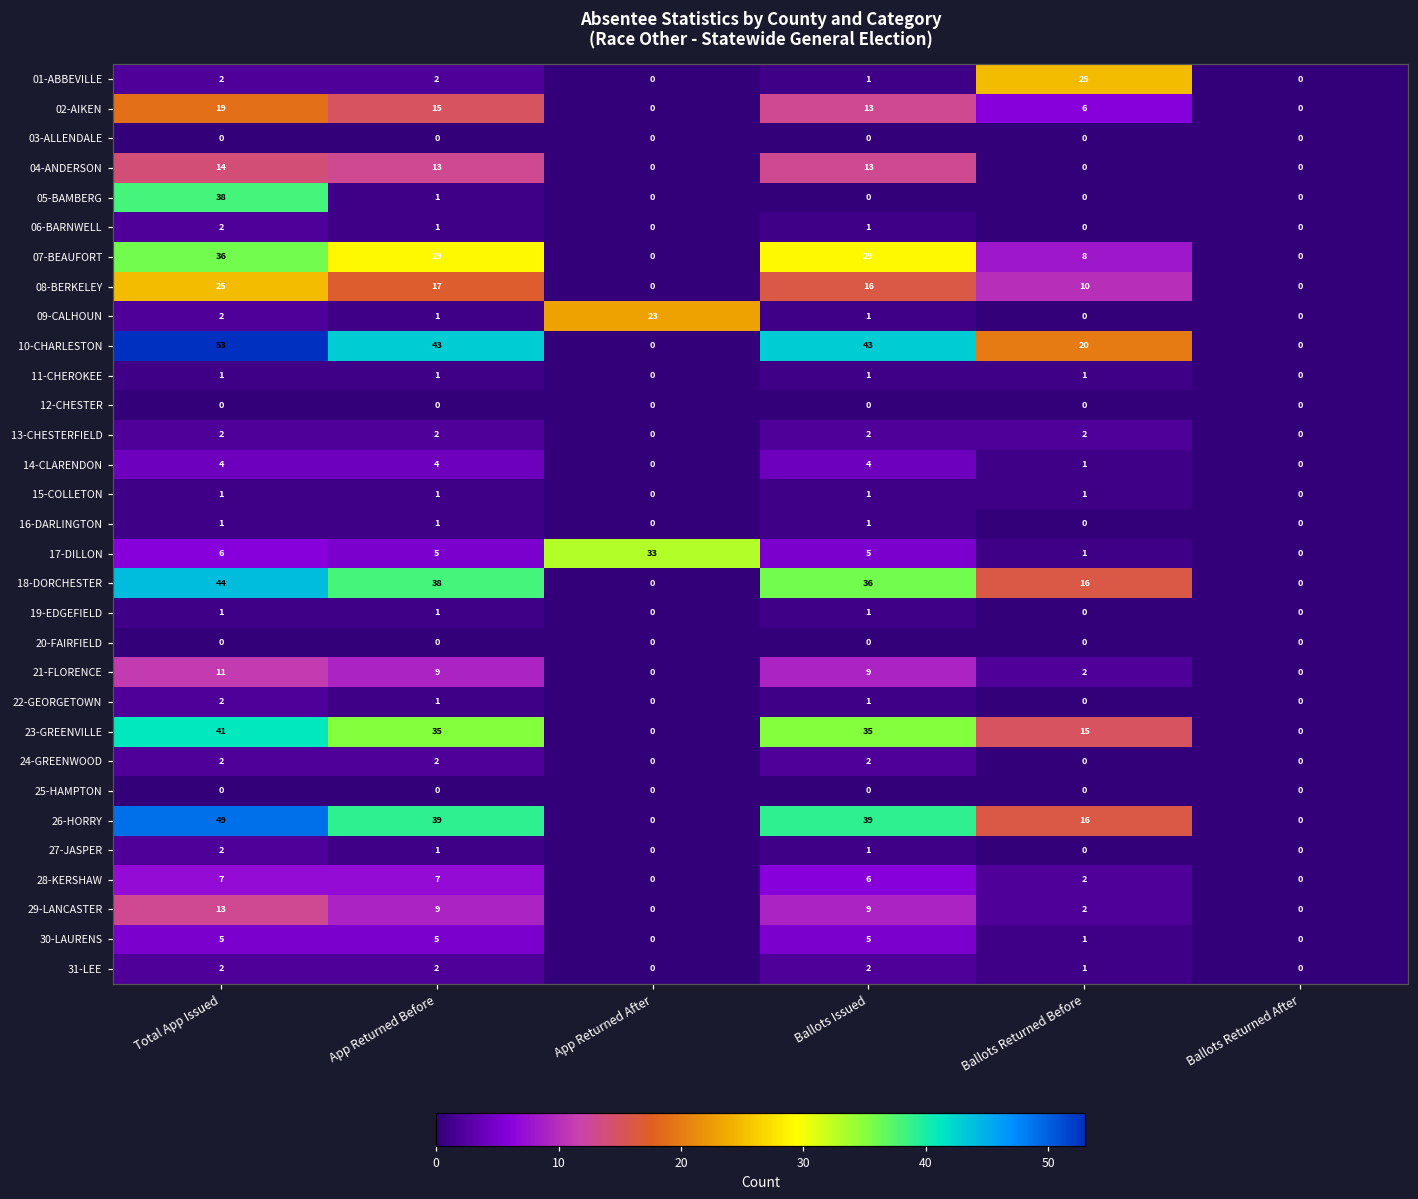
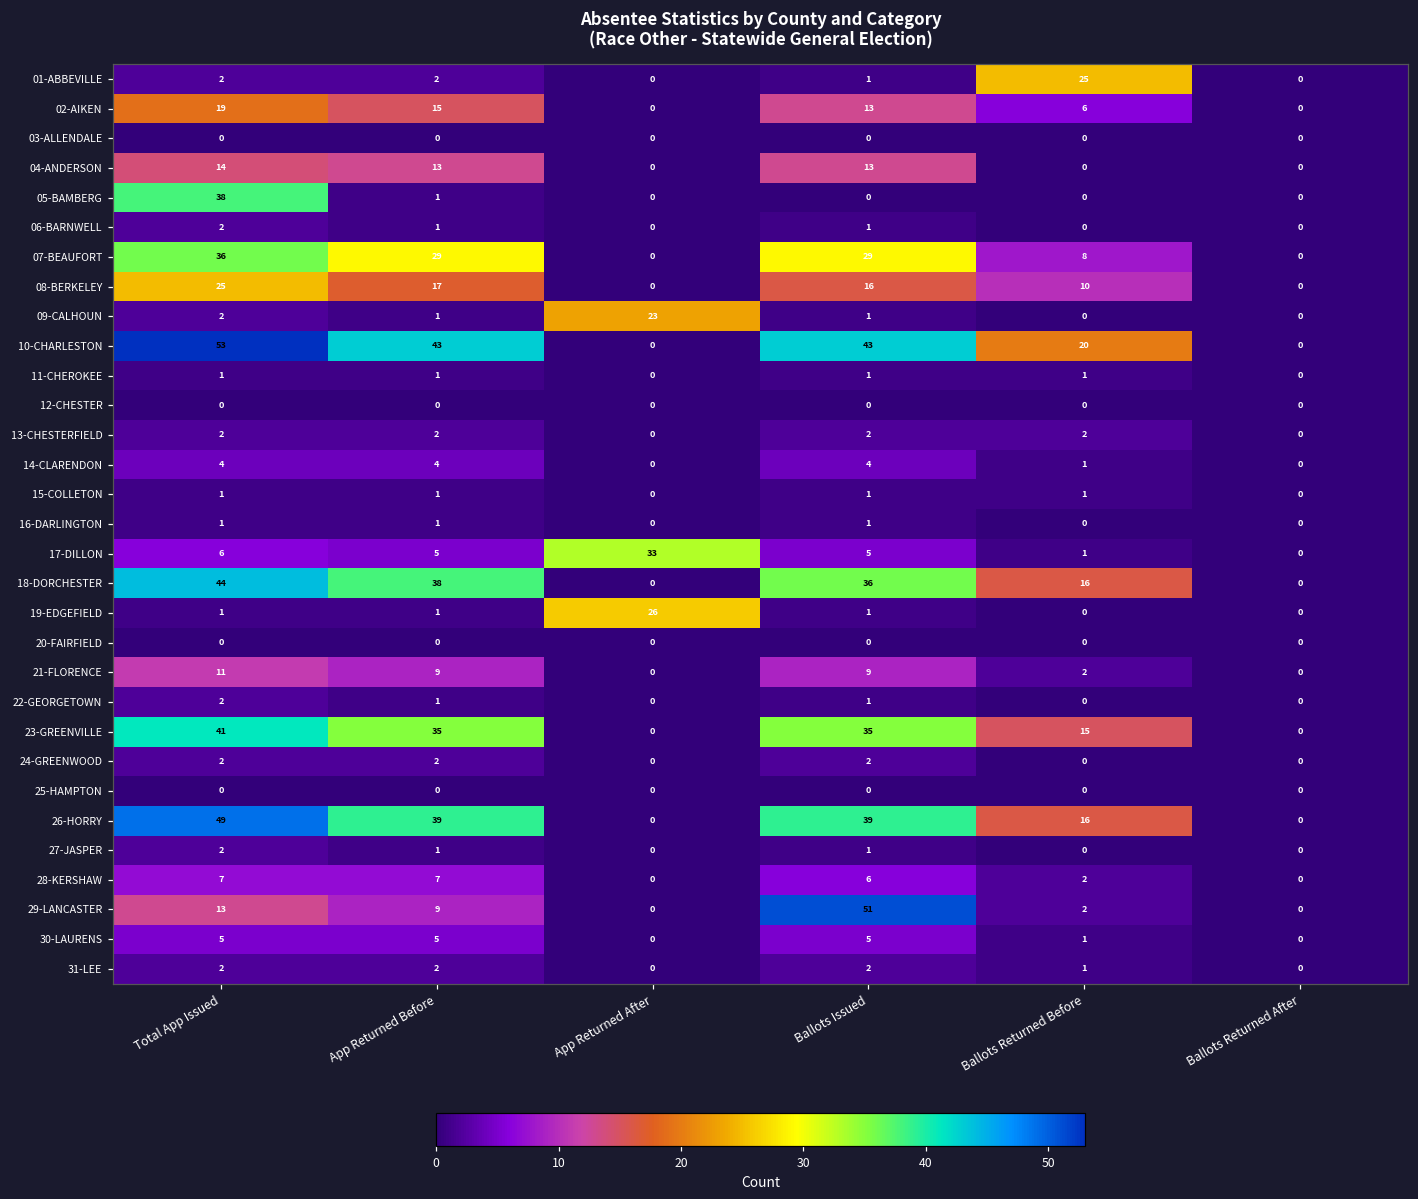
  {
    "01-ABBEVILLE": {
      "Total App Issued": 2,
      "App Returned Before": 2,
      "App Returned After": 0,
      "Ballots Issued": 1,
      "Ballots Returned Before": 25,
      "Ballots Returned After": 0
    },
    "02-AIKEN": {
      "Total App Issued": 19,
      "App Returned Before": 15,
      "App Returned After": 0,
      "Ballots Issued": 13,
      "Ballots Returned Before": 6,
      "Ballots Returned After": 0
    },
    "03-ALLENDALE": {
      "Total App Issued": 0,
      "App Returned Before": 0,
      "App Returned After": 0,
      "Ballots Issued": 0,
      "Ballots Returned Before": 0,
      "Ballots Returned After": 0
    },
    "04-ANDERSON": {
      "Total App Issued": 14,
      "App Returned Before": 13,
      "App Returned After": 0,
      "Ballots Issued": 13,
      "Ballots Returned Before": 0,
      "Ballots Returned After": 0
    },
    "05-BAMBERG": {
      "Total App Issued": 38,
      "App Returned Before": 1,
      "App Returned After": 0,
      "Ballots Issued": 0,
      "Ballots Returned Before": 0,
      "Ballots Returned After": 0
    },
    "06-BARNWELL": {
      "Total App Issued": 2,
      "App Returned Before": 1,
      "App Returned After": 0,
      "Ballots Issued": 1,
      "Ballots Returned Before": 0,
      "Ballots Returned After": 0
    },
    "07-BEAUFORT": {
      "Total App Issued": 36,
      "App Returned Before": 29,
      "App Returned After": 0,
      "Ballots Issued": 29,
      "Ballots Returned Before": 8,
      "Ballots Returned After": 0
    },
    "08-BERKELEY": {
      "Total App Issued": 25,
      "App Returned Before": 17,
      "App Returned After": 0,
      "Ballots Issued": 16,
      "Ballots Returned Before": 10,
      "Ballots Returned After": 0
    },
    "09-CALHOUN": {
      "Total App Issued": 2,
      "App Returned Before": 1,
      "App Returned After": 23,
      "Ballots Issued": 1,
      "Ballots Returned Before": 0,
      "Ballots Returned After": 0
    },
    "10-CHARLESTON": {
      "Total App Issued": 53,
      "App Returned Before": 43,
      "App Returned After": 0,
      "Ballots Issued": 43,
      "Ballots Returned Before": 20,
      "Ballots Returned After": 0
    },
    "11-CHEROKEE": {
      "Total App Issued": 1,
      "App Returned Before": 1,
      "App Returned After": 0,
      "Ballots Issued": 1,
      "Ballots Returned Before": 1,
      "Ballots Returned After": 0
    },
    "12-CHESTER": {
      "Total App Issued": 0,
      "App Returned Before": 0,
      "App Returned After": 0,
      "Ballots Issued": 0,
      "Ballots Returned Before": 0,
      "Ballots Returned After": 0
    },
    "13-CHESTERFIELD": {
      "Total App Issued": 2,
      "App Returned Before": 2,
      "App Returned After": 0,
      "Ballots Issued": 2,
      "Ballots Returned Before": 2,
      "Ballots Returned After": 0
    },
    "14-CLARENDON": {
      "Total App Issued": 4,
      "App Returned Before": 4,
      "App Returned After": 0,
      "Ballots Issued": 4,
      "Ballots Returned Before": 1,
      "Ballots Returned After": 0
    },
    "15-COLLETON": {
      "Total App Issued": 1,
      "App Returned Before": 1,
      "App Returned After": 0,
      "Ballots Issued": 1,
      "Ballots Returned Before": 1,
      "Ballots Returned After": 0
    },
    "16-DARLINGTON": {
      "Total App Issued": 1,
      "App Returned Before": 1,
      "App Returned After": 0,
      "Ballots Issued": 1,
      "Ballots Returned Before": 0,
      "Ballots Returned After": 0
    },
    "17-DILLON": {
      "Total App Issued": 6,
      "App Returned Before": 5,
      "App Returned After": 33,
      "Ballots Issued": 5,
      "Ballots Returned Before": 1,
      "Ballots Returned After": 0
    },
    "18-DORCHESTER": {
      "Total App Issued": 44,
      "App Returned Before": 38,
      "App Returned After": 0,
      "Ballots Issued": 36,
      "Ballots Returned Before": 16,
      "Ballots Returned After": 0
    },
    "19-EDGEFIELD": {
      "Total App Issued": 1,
      "App Returned Before": 1,
-     "App Returned After": 0,
+     "App Returned After": 26,
      "Ballots Issued": 1,
      "Ballots Returned Before": 0,
      "Ballots Returned After": 0
    },
    "20-FAIRFIELD": {
      "Total App Issued": 0,
      "App Returned Before": 0,
      "App Returned After": 0,
      "Ballots Issued": 0,
      "Ballots Returned Before": 0,
      "Ballots Returned After": 0
    },
    "21-FLORENCE": {
      "Total App Issued": 11,
      "App Returned Before": 9,
      "App Returned After": 0,
      "Ballots Issued": 9,
      "Ballots Returned Before": 2,
      "Ballots Returned After": 0
    },
    "22-GEORGETOWN": {
      "Total App Issued": 2,
      "App Returned Before": 1,
      "App Returned After": 0,
      "Ballots Issued": 1,
      "Ballots Returned Before": 0,
      "Ballots Returned After": 0
    },
    "23-GREENVILLE": {
      "Total App Issued": 41,
      "App Returned Before": 35,
      "App Returned After": 0,
      "Ballots Issued": 35,
      "Ballots Returned Before": 15,
      "Ballots Returned After": 0
    },
    "24-GREENWOOD": {
      "Total App Issued": 2,
      "App Returned Before": 2,
      "App Returned After": 0,
      "Ballots Issued": 2,
      "Ballots Returned Before": 0,
      "Ballots Returned After": 0
    },
    "25-HAMPTON": {
      "Total App Issued": 0,
      "App Returned Before": 0,
      "App Returned After": 0,
      "Ballots Issued": 0,
      "Ballots Returned Before": 0,
      "Ballots Returned After": 0
    },
    "26-HORRY": {
      "Total App Issued": 49,
      "App Returned Before": 39,
      "App Returned After": 0,
      "Ballots Issued": 39,
      "Ballots Returned Before": 16,
      "Ballots Returned After": 0
    },
    "27-JASPER": {
      "Total App Issued": 2,
      "App Returned Before": 1,
      "App Returned After": 0,
      "Ballots Issued": 1,
      "Ballots Returned Before": 0,
      "Ballots Returned After": 0
    },
    "28-KERSHAW": {
      "Total App Issued": 7,
      "App Returned Before": 7,
      "App Returned After": 0,
      "Ballots Issued": 6,
      "Ballots Returned Before": 2,
      "Ballots Returned After": 0
    },
    "29-LANCASTER": {
      "Total App Issued": 13,
      "App Returned Before": 9,
      "App Returned After": 0,
-     "Ballots Issued": 9,
+     "Ballots Issued": 51,
      "Ballots Returned Before": 2,
      "Ballots Returned After": 0
    },
    "30-LAURENS": {
      "Total App Issued": 5,
      "App Returned Before": 5,
      "App Returned After": 0,
      "Ballots Issued": 5,
      "Ballots Returned Before": 1,
      "Ballots Returned After": 0
    },
    "31-LEE": {
      "Total App Issued": 2,
      "App Returned Before": 2,
      "App Returned After": 0,
      "Ballots Issued": 2,
      "Ballots Returned Before": 1,
      "Ballots Returned After": 0
    }
  }
